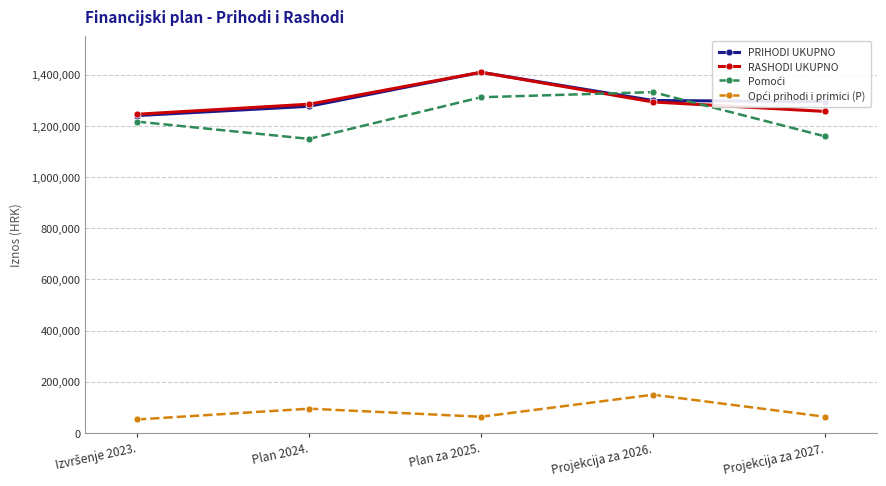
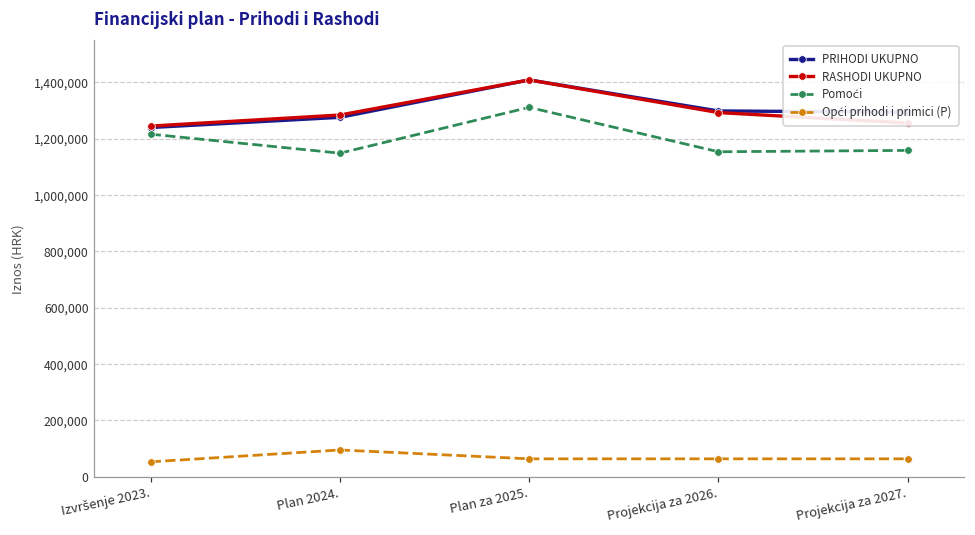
  {
    "RASHODI UKUPNO": {
      "Projekcija za 2027.": "1,260,000"
    },
    "Pomoći": {
      "Izvršenje 2023.": "1,220,000",
      "Plan 2024.": "1,150,000",
      "Plan za 2025.": "1,310,000",
-     "Projekcija za 2026.": "1,330,000",
+     "Projekcija za 2026.": "1,150,000",
      "Projekcija za 2027.": "1,160,000"
    },
    "Opći prihodi i primici (P)": {
      "Izvršenje 2023.": "50,000",
      "Plan 2024.": "90,000",
      "Plan za 2025.": "60,000",
-     "Projekcija za 2026.": "150,000",
+     "Projekcija za 2026.": "60,000",
      "Projekcija za 2027.": "60,000"
    }
  }
